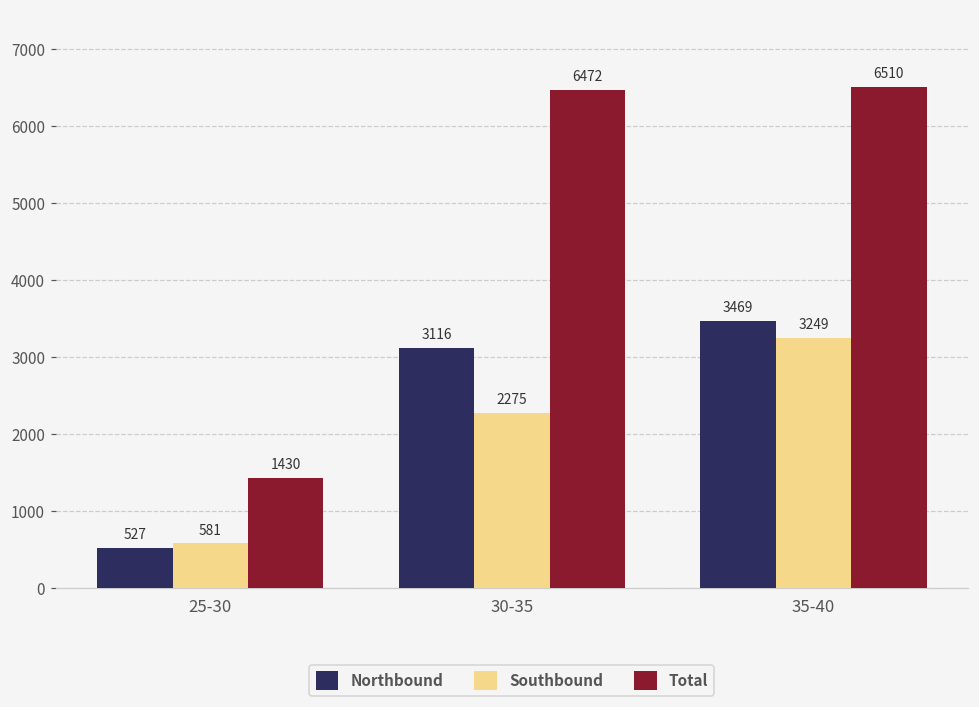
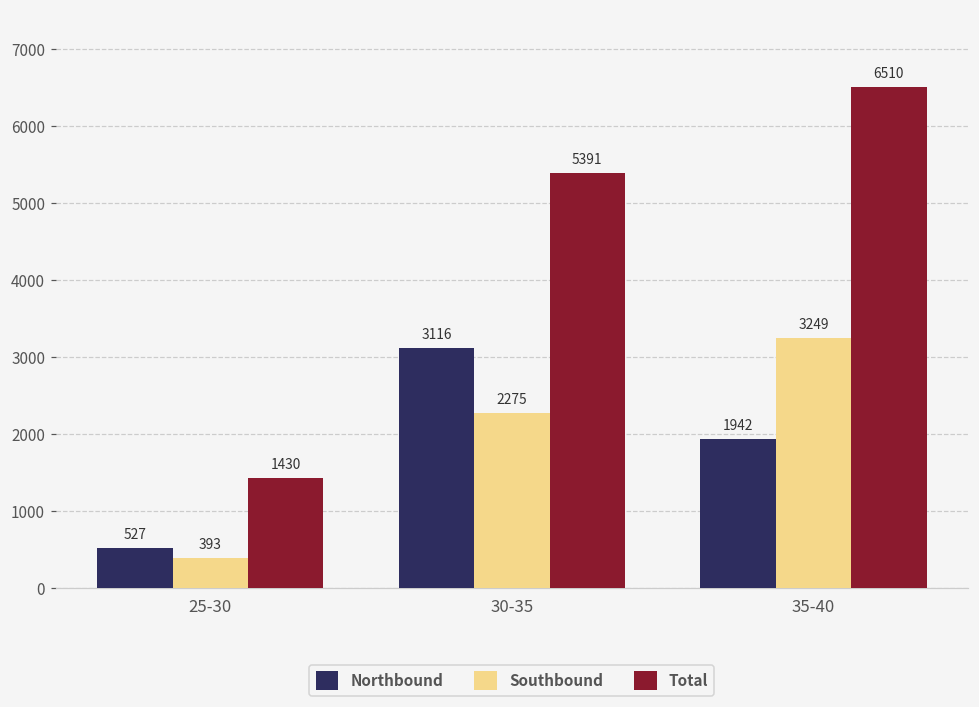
  {
    "Northbound": {
      "25-30": 527,
      "30-35": 3116,
-     "35-40": 3469
+     "35-40": 1942
    },
    "Southbound": {
-     "25-30": 581,
+     "25-30": 393,
      "30-35": 2275,
      "35-40": 3249
    },
    "Total": {
      "25-30": 1430,
-     "30-35": 6472,
+     "30-35": 5391,
      "35-40": 6510
    }
  }
